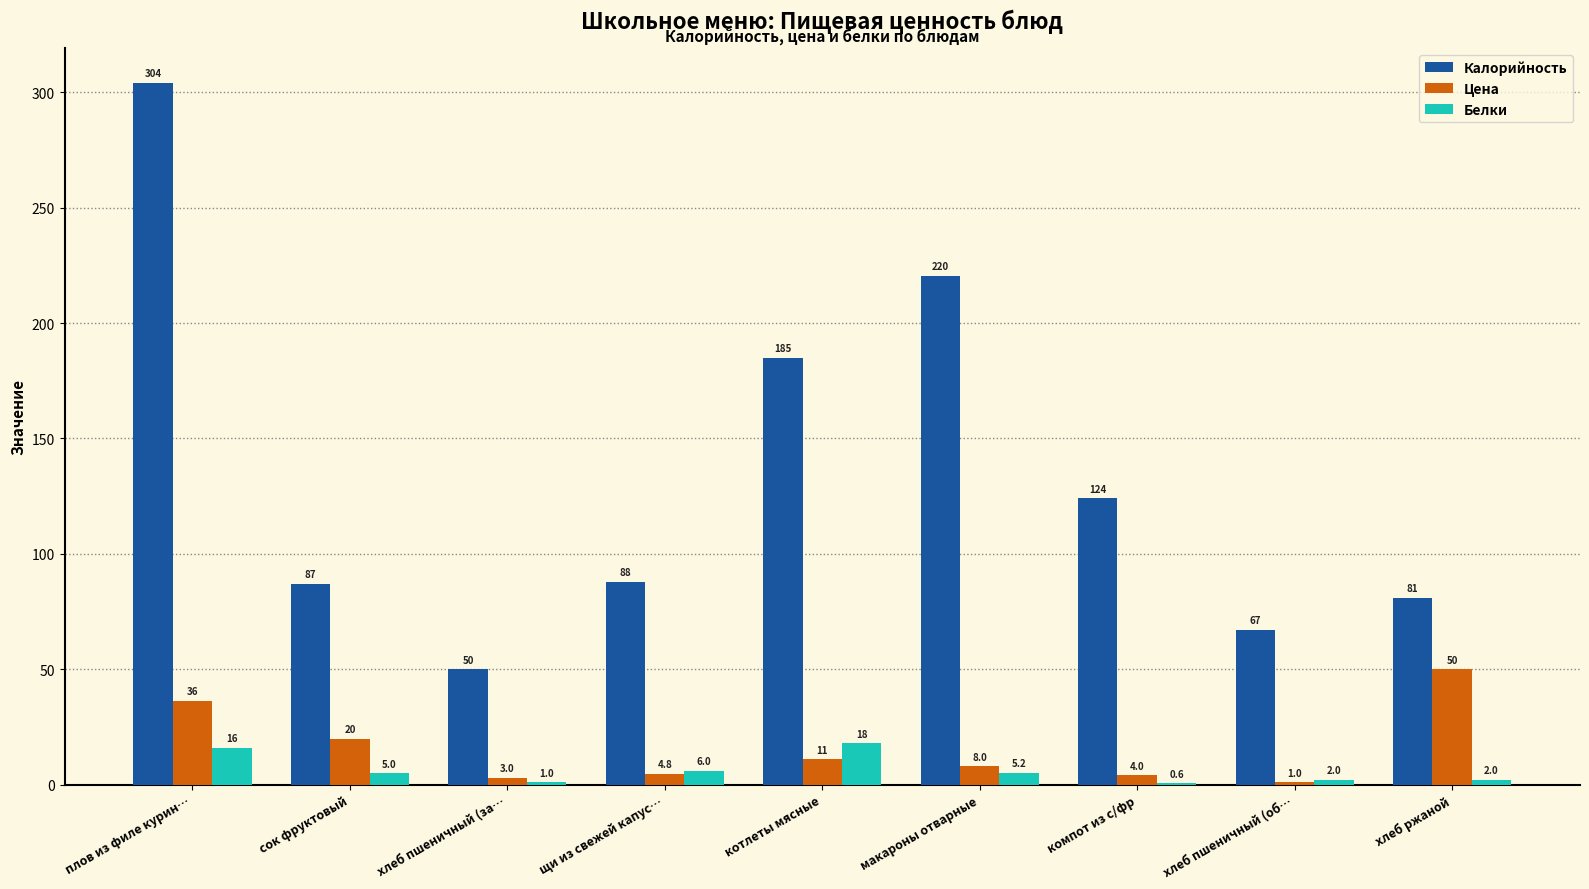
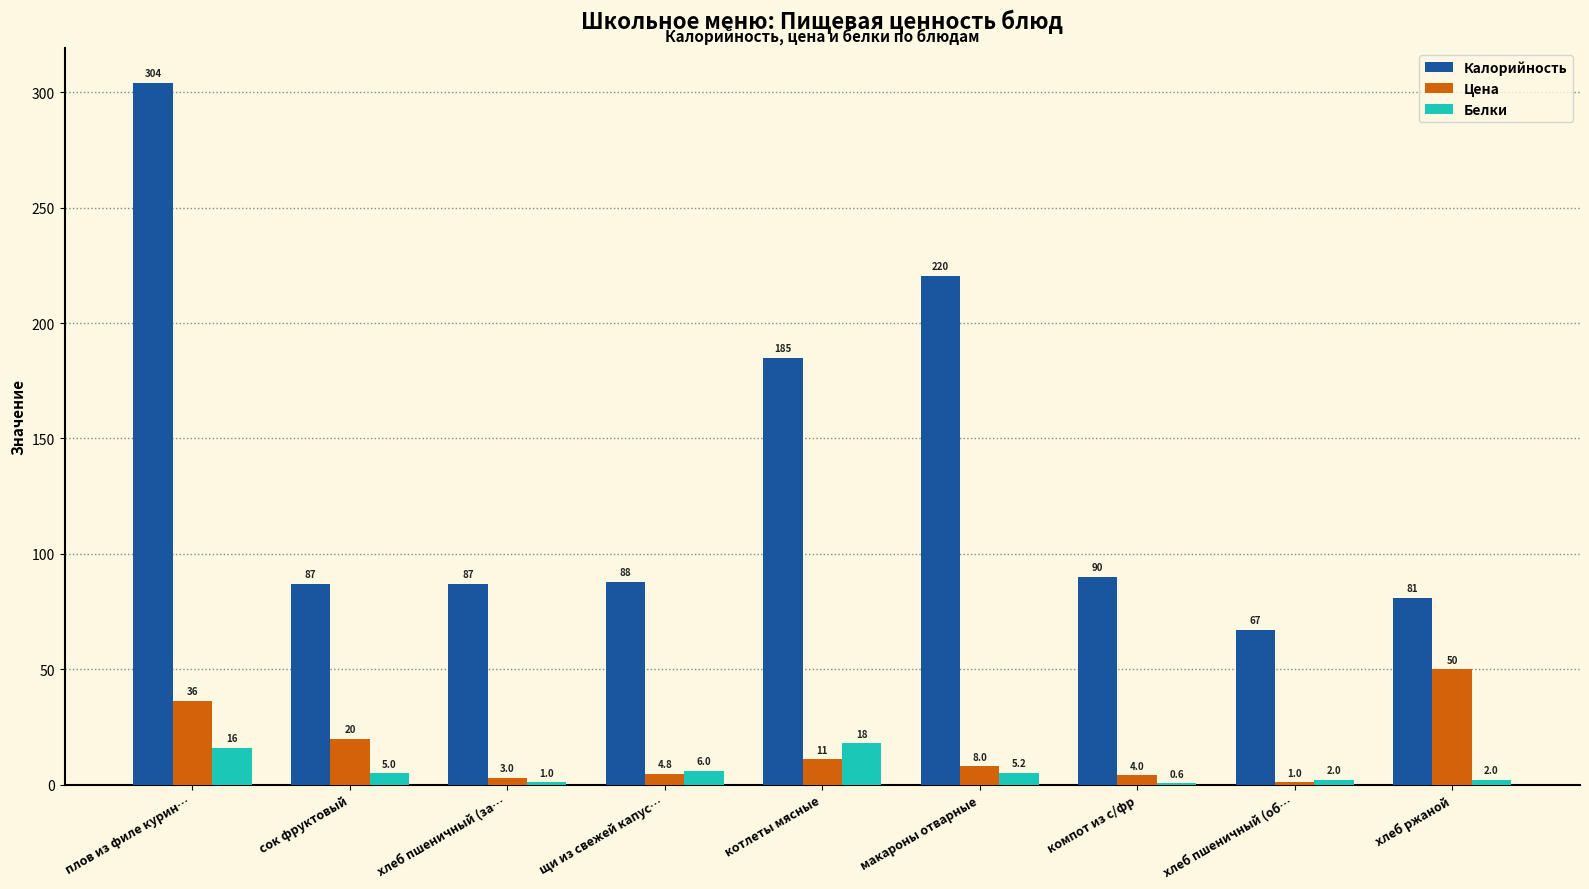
  {
    "Калорийность": {
      "плов из филе курин…": 304,
      "сок фруктовый": 87,
-     "хлеб пшеничный (за…": 50,
+     "хлеб пшеничный (за…": 87,
      "щи из свежей капус…": 88,
      "котлеты мясные": 185,
      "макароны отварные": 220,
-     "компот из с/фр": 124,
+     "компот из с/фр": 90,
      "хлеб пшеничный (об…": 67,
      "хлеб ржаной": 81
    },
    "Цена": {
      "плов из филе курин…": 36,
      "сок фруктовый": 20,
      "хлеб пшеничный (за…": 3.0,
      "щи из свежей капус…": 4.8,
      "котлеты мясные": 11,
      "макароны отварные": 8.0,
      "компот из с/фр": 4.0,
      "хлеб пшеничный (об…": 1.0,
      "хлеб ржаной": 50
    },
    "Белки": {
      "плов из филе курин…": 16,
      "сок фруктовый": 5.0,
      "хлеб пшеничный (за…": 1.0,
      "щи из свежей капус…": 6.0,
      "котлеты мясные": 18,
      "макароны отварные": 5.2,
      "компот из с/фр": 0.6,
      "хлеб пшеничный (об…": 2.0,
      "хлеб ржаной": 2.0
    }
  }
